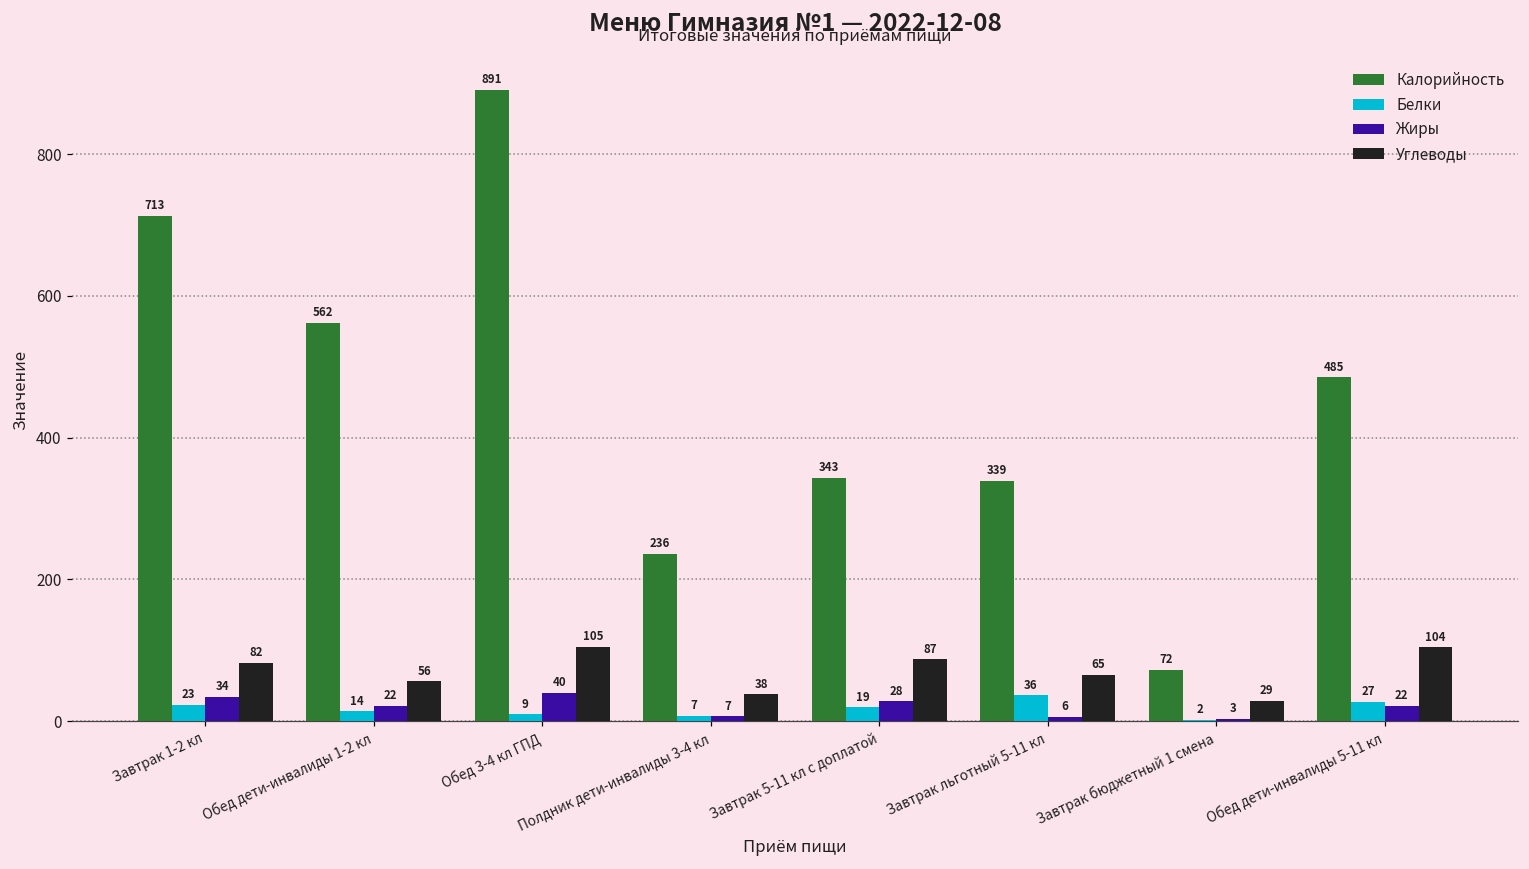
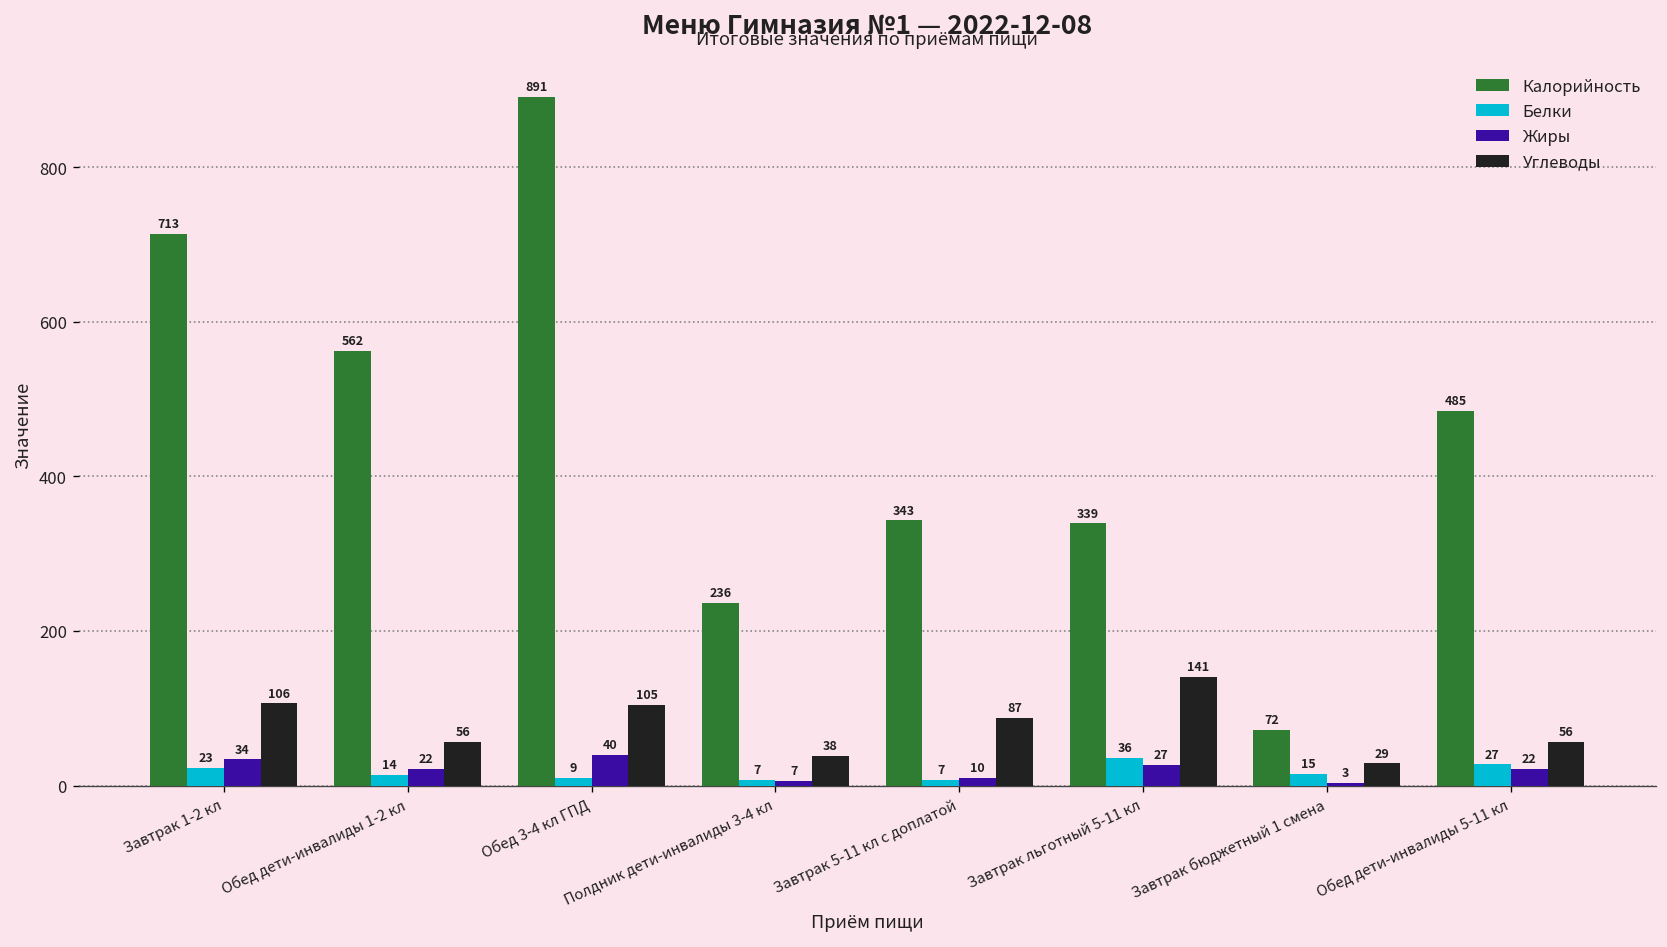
  {
    "Калорийность": {
      "Завтрак 1-2 кл": 713,
      "Обед дети-инвалиды 1-2 кл": 562,
      "Обед 3-4 кл ГПД": 891,
      "Полдник дети-инвалиды 3-4 кл": 236,
      "Завтрак 5-11 кл с доплатой": 343,
      "Завтрак льготный 5-11 кл": 339,
      "Завтрак бюджетный 1 смена": 72,
      "Обед дети-инвалиды 5-11 кл": 485
    },
    "Белки": {
      "Завтрак 1-2 кл": 23,
      "Обед дети-инвалиды 1-2 кл": 14,
      "Обед 3-4 кл ГПД": 9,
      "Полдник дети-инвалиды 3-4 кл": 7,
-     "Завтрак 5-11 кл с доплатой": 19,
+     "Завтрак 5-11 кл с доплатой": 7,
      "Завтрак льготный 5-11 кл": 36,
-     "Завтрак бюджетный 1 смена": 2,
+     "Завтрак бюджетный 1 смена": 15,
      "Обед дети-инвалиды 5-11 кл": 27
    },
    "Жиры": {
      "Завтрак 1-2 кл": 34,
      "Обед дети-инвалиды 1-2 кл": 22,
      "Обед 3-4 кл ГПД": 40,
      "Полдник дети-инвалиды 3-4 кл": 7,
-     "Завтрак 5-11 кл с доплатой": 28,
-     "Завтрак льготный 5-11 кл": 6,
+     "Завтрак 5-11 кл с доплатой": 10,
+     "Завтрак льготный 5-11 кл": 27,
      "Завтрак бюджетный 1 смена": 3,
      "Обед дети-инвалиды 5-11 кл": 22
    },
    "Углеводы": {
-     "Завтрак 1-2 кл": 82,
+     "Завтрак 1-2 кл": 106,
      "Обед дети-инвалиды 1-2 кл": 56,
      "Обед 3-4 кл ГПД": 105,
      "Полдник дети-инвалиды 3-4 кл": 38,
      "Завтрак 5-11 кл с доплатой": 87,
-     "Завтрак льготный 5-11 кл": 65,
+     "Завтрак льготный 5-11 кл": 141,
      "Завтрак бюджетный 1 смена": 29,
-     "Обед дети-инвалиды 5-11 кл": 104
+     "Обед дети-инвалиды 5-11 кл": 56
    }
  }
